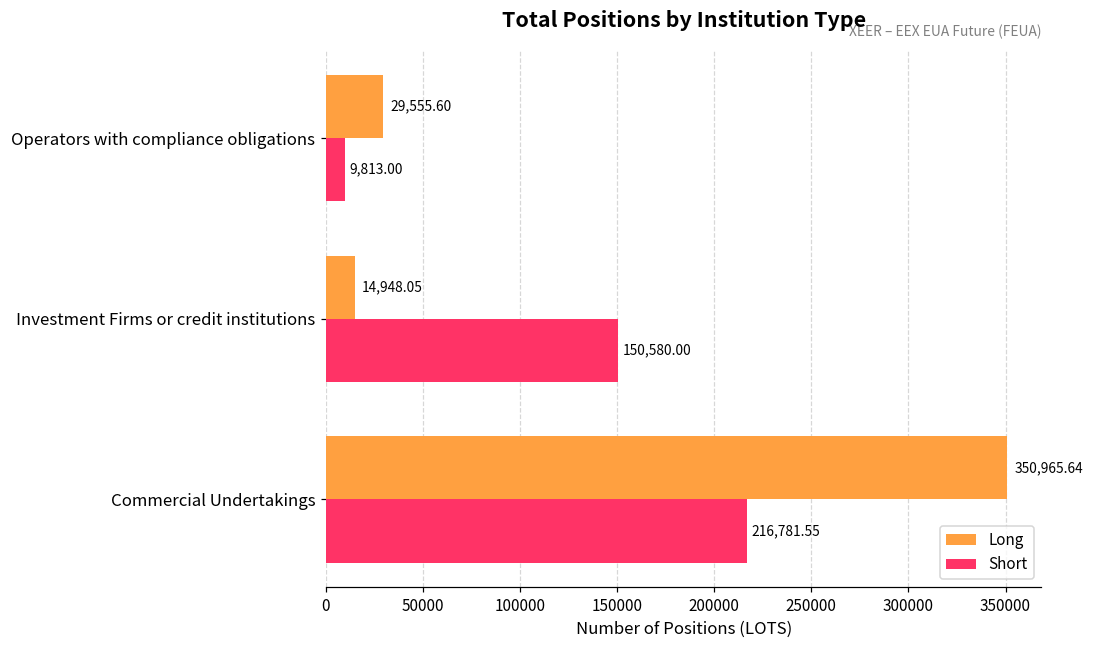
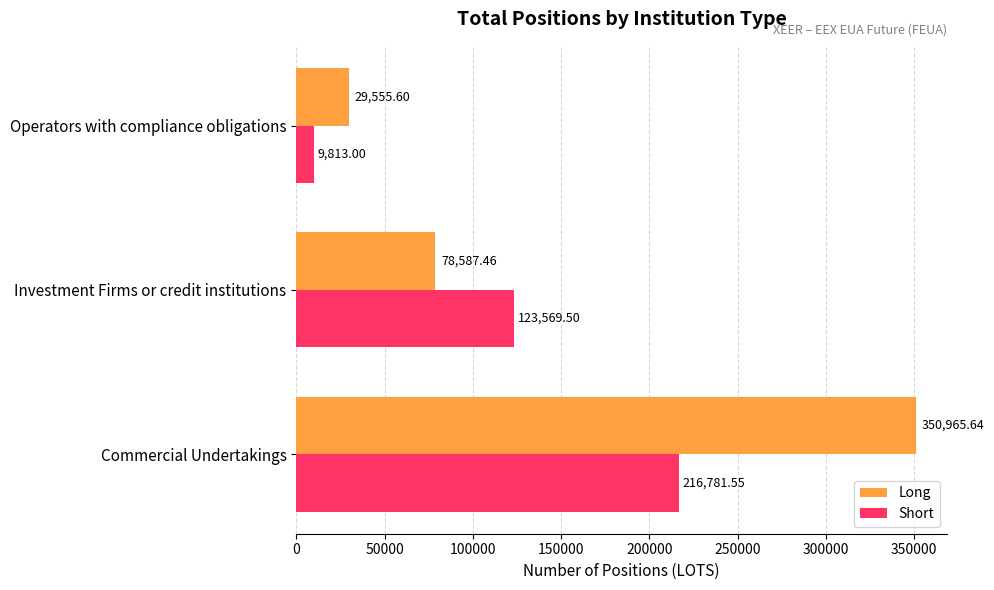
  {
    "Long": {
      "Operators with compliance obligations": "29,555.60",
-     "Investment Firms or credit institutions": "14,948.05",
+     "Investment Firms or credit institutions": "78,587.46",
      "Commercial Undertakings": "350,965.64"
    },
    "Short": {
      "Operators with compliance obligations": "9,813.00",
-     "Investment Firms or credit institutions": "150,580.00",
+     "Investment Firms or credit institutions": "123,569.50",
      "Commercial Undertakings": "216,781.55"
    }
  }
